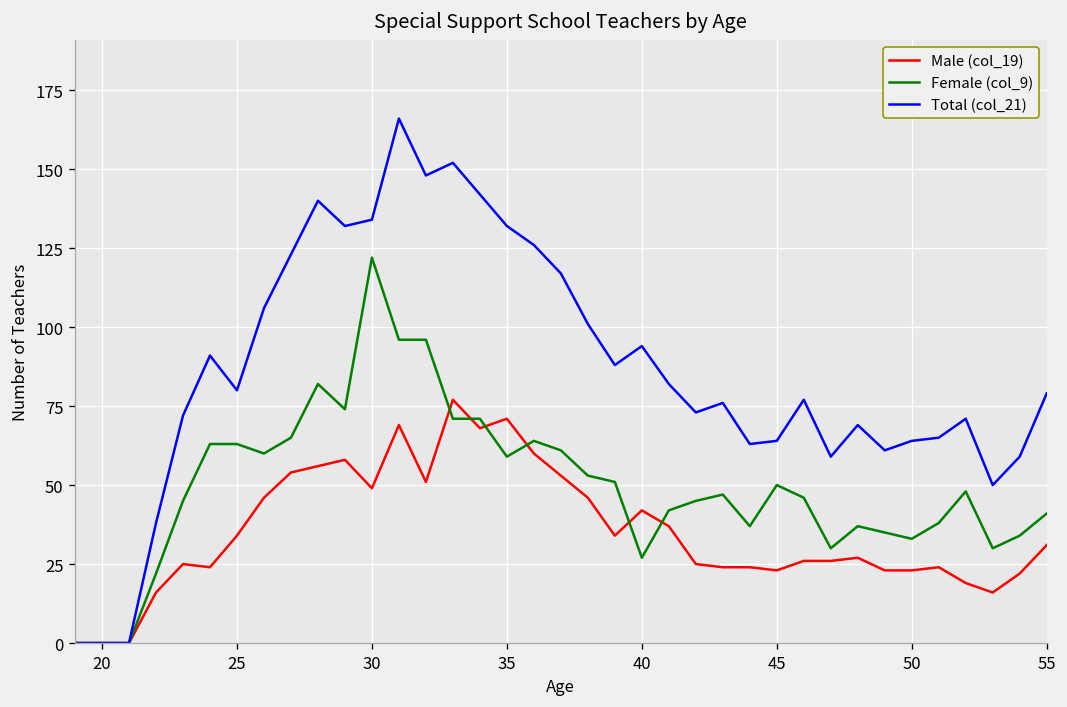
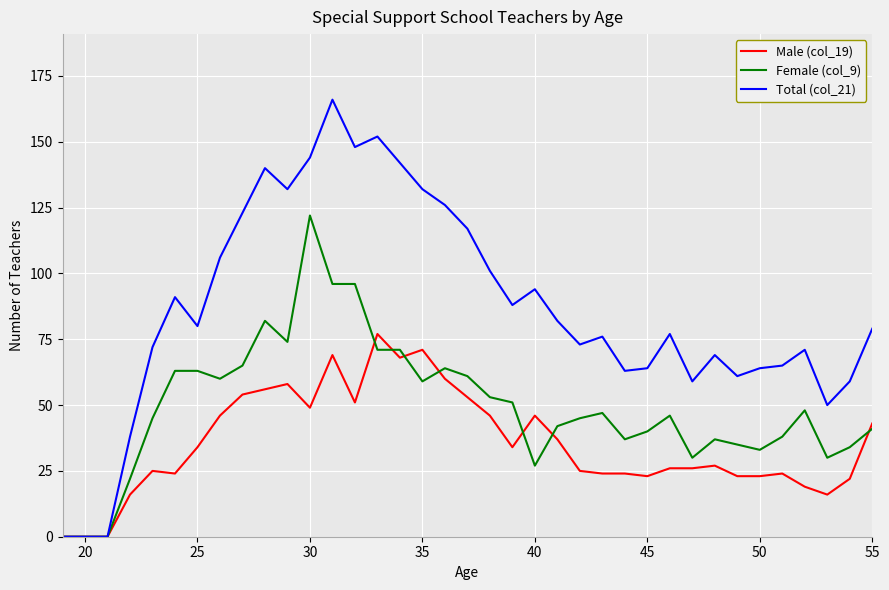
  {
    "Male (col_19)": {
      "25": 34,
      "30": 49,
      "35": 71,
-     "40": 42,
+     "40": 46,
      "45": 23,
      "50": 23,
-     "55": 31
+     "55": 43
    },
    "Female (col_9)": {
      "25": 63,
      "30": 122,
      "35": 59,
      "40": 27,
-     "45": 50,
+     "45": 40,
      "50": 33,
      "55": 41
    },
    "Total (col_21)": {
      "25": 80,
-     "30": 134,
+     "30": 144,
      "35": 132,
      "40": 94,
      "45": 64,
      "50": 64,
      "55": 79
    }
  }
